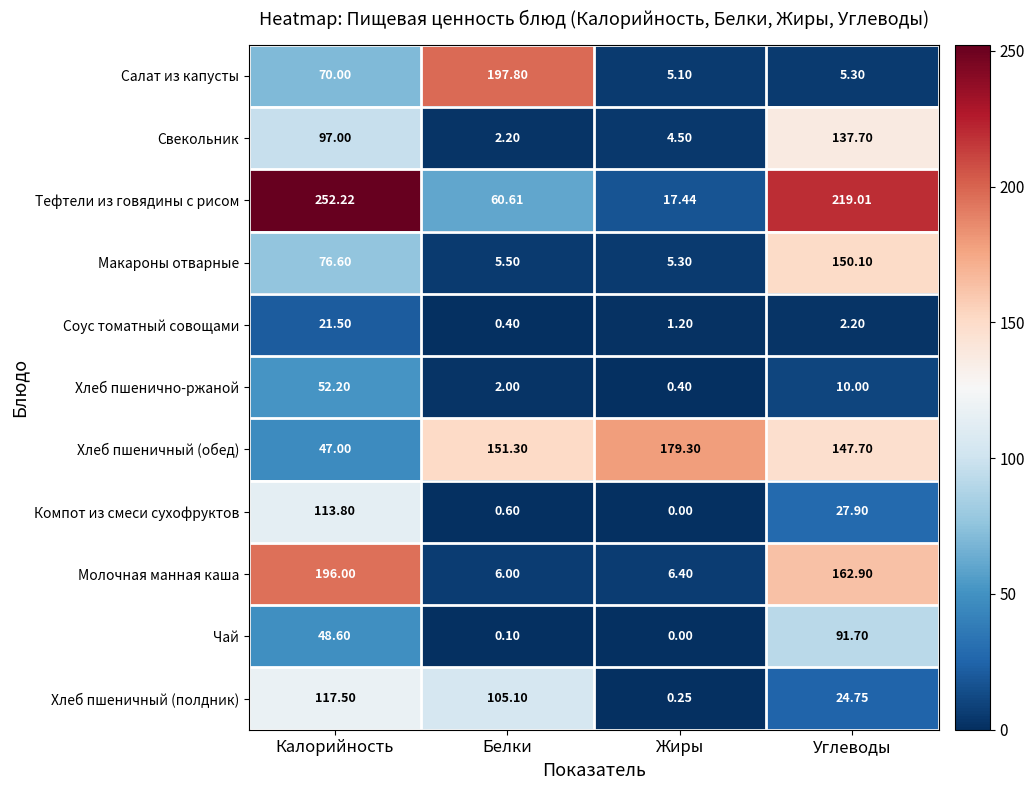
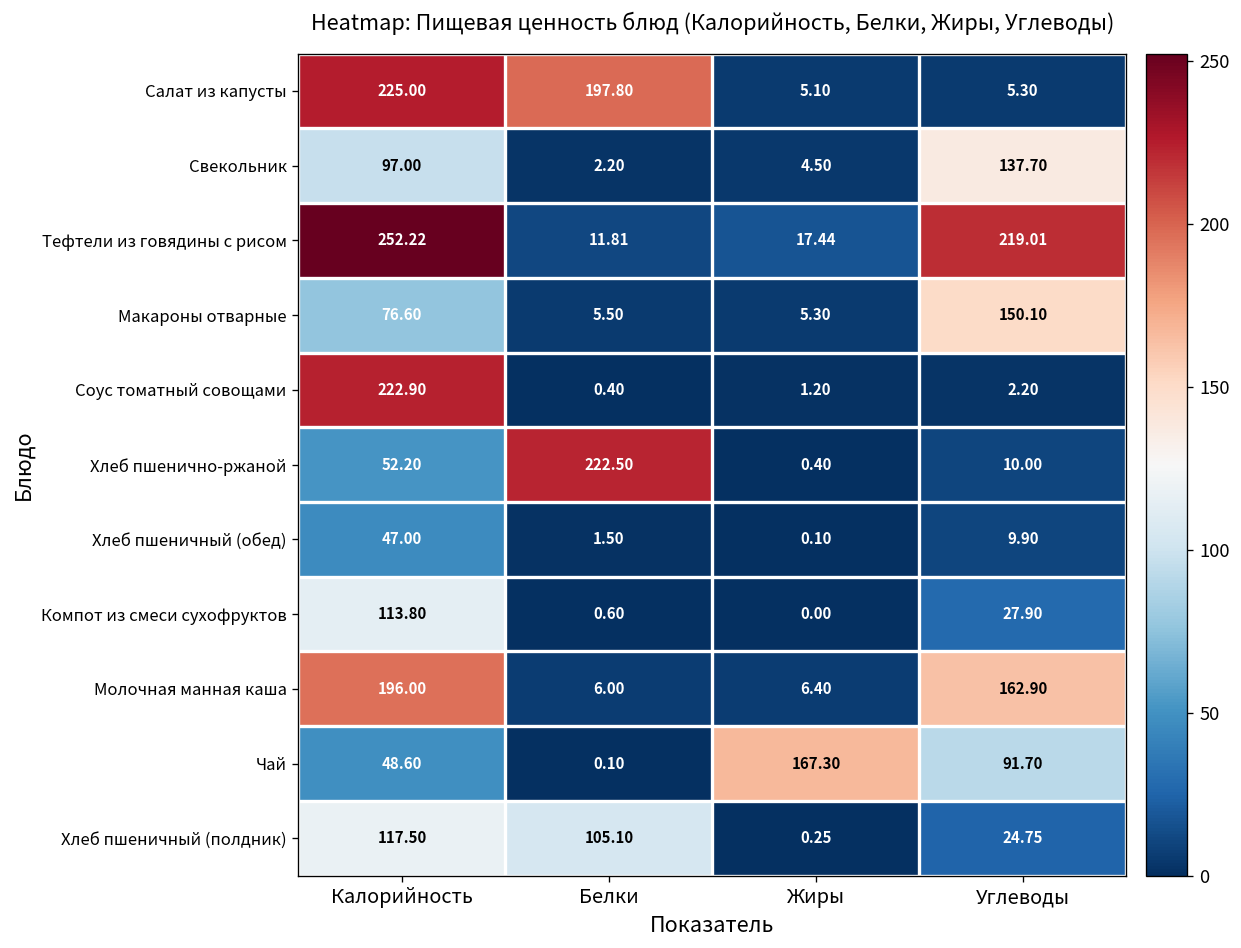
  {
    "Салат из капусты": {
-     "Калорийность": 70.00,
+     "Калорийность": 225.00,
      "Белки": 197.80,
      "Жиры": 5.10,
      "Углеводы": 5.30
    },
    "Свекольник": {
      "Калорийность": 97.00,
      "Белки": 2.20,
      "Жиры": 4.50,
      "Углеводы": 137.70
    },
    "Тефтели из говядины с рисом": {
      "Калорийность": 252.22,
-     "Белки": 60.61,
+     "Белки": 11.81,
      "Жиры": 17.44,
      "Углеводы": 219.01
    },
    "Макароны отварные": {
      "Калорийность": 76.60,
      "Белки": 5.50,
      "Жиры": 5.30,
      "Углеводы": 150.10
    },
    "Соус томатный совощами": {
-     "Калорийность": 21.50,
+     "Калорийность": 222.90,
      "Белки": 0.40,
      "Жиры": 1.20,
      "Углеводы": 2.20
    },
    "Хлеб пшенично-ржаной": {
      "Калорийность": 52.20,
-     "Белки": 2.00,
+     "Белки": 222.50,
      "Жиры": 0.40,
      "Углеводы": 10.00
    },
    "Хлеб пшеничный (обед)": {
      "Калорийность": 47.00,
-     "Белки": 151.30,
-     "Жиры": 179.30,
-     "Углеводы": 147.70
+     "Белки": 1.50,
+     "Жиры": 0.10,
+     "Углеводы": 9.90
    },
    "Компот из смеси сухофруктов": {
      "Калорийность": 113.80,
      "Белки": 0.60,
      "Жиры": 0.00,
      "Углеводы": 27.90
    },
    "Молочная манная каша": {
      "Калорийность": 196.00,
      "Белки": 6.00,
      "Жиры": 6.40,
      "Углеводы": 162.90
    },
    "Чай": {
      "Калорийность": 48.60,
      "Белки": 0.10,
-     "Жиры": 0.00,
+     "Жиры": 167.30,
      "Углеводы": 91.70
    },
    "Хлеб пшеничный (полдник)": {
      "Калорийность": 117.50,
      "Белки": 105.10,
      "Жиры": 0.25,
      "Углеводы": 24.75
    }
  }
